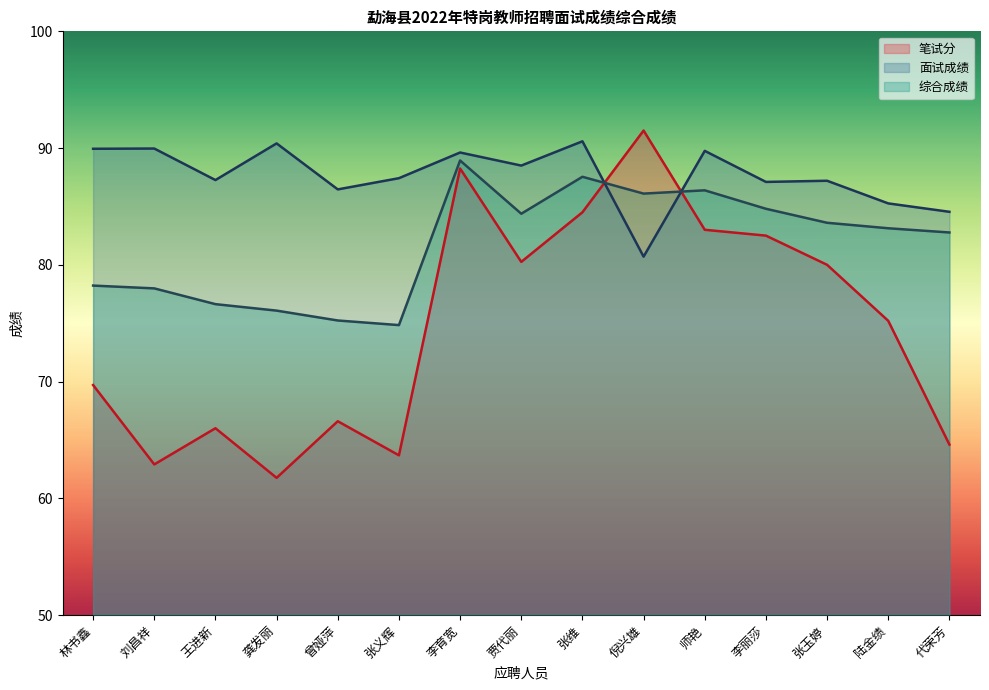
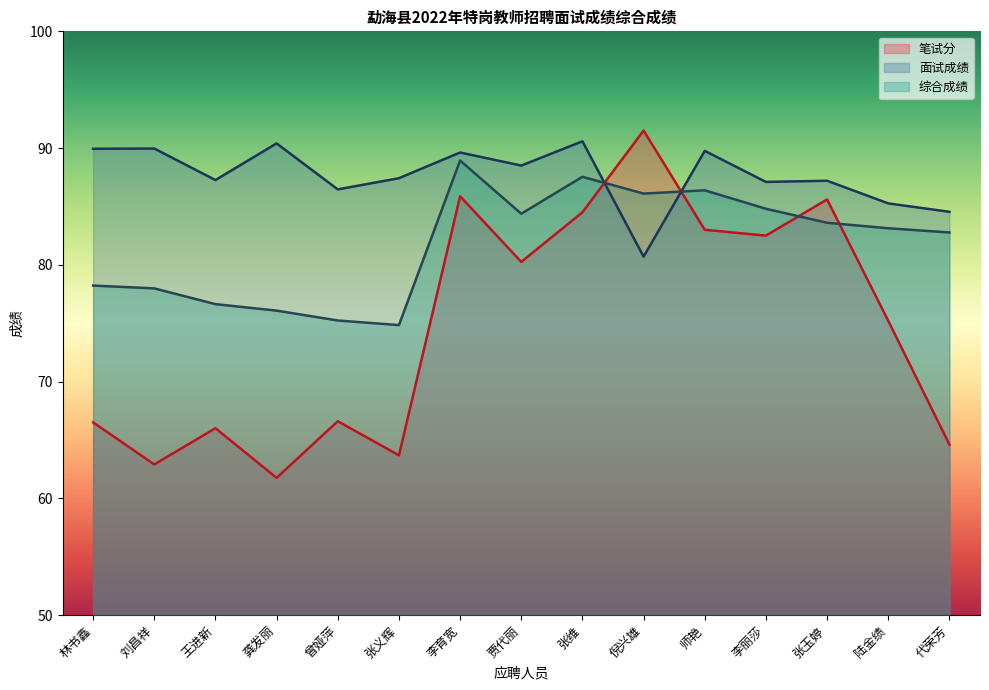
  {
    "笔试分": {
-     "林书鑫": 69.7,
+     "林书鑫": 66.5,
      "刘昌祥": 62.9,
      "王进新": 66.0,
      "龚发丽": 61.8,
      "曾娅萍": 66.6,
      "张义辉": 63.7,
-     "李育宽": 88.3,
+     "李育宽": 85.9,
      "贾代丽": 80.3,
      "张维": 84.5,
      "倪兴雄": 91.5,
      "师艳": 83.0,
      "李丽莎": 82.5,
-     "张玉婷": 80.0,
+     "张玉婷": 85.6,
      "陆金绩": 75.2,
      "代荣芳": 64.6
    }
  }
